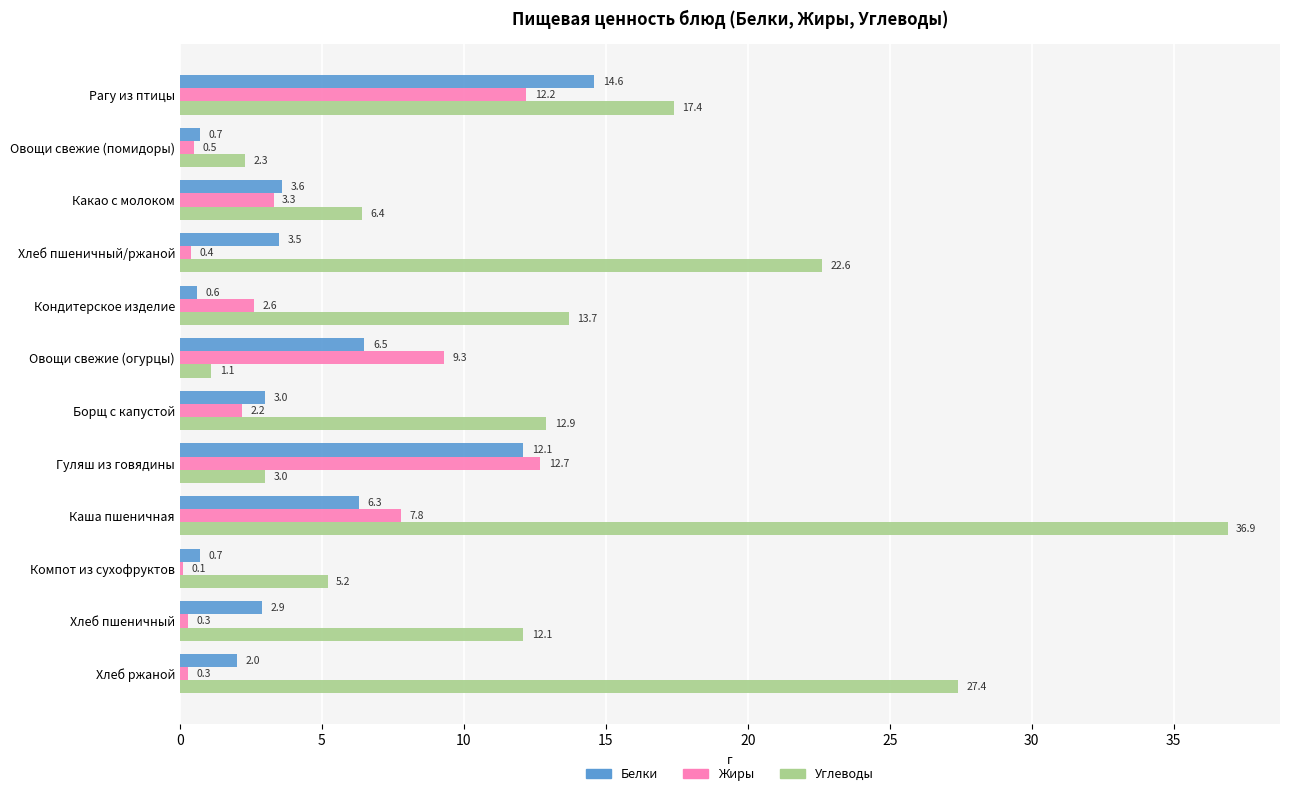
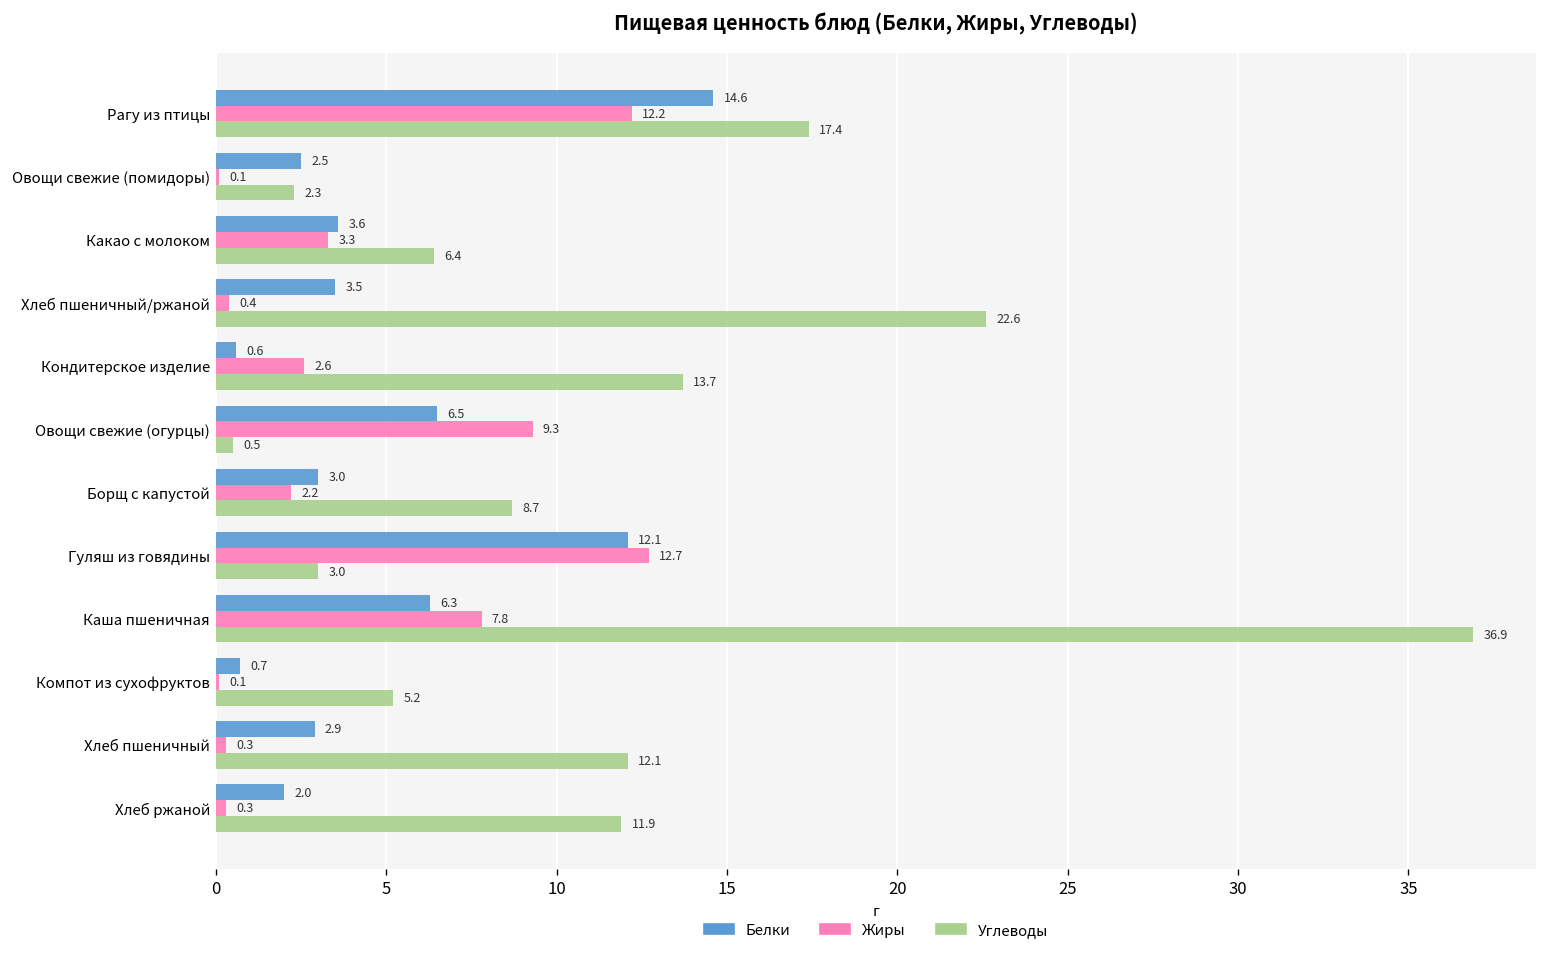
  {
    "Белки": {
      "Рагу из птицы": 14.6,
-     "Овощи свежие (помидоры)": 0.7,
+     "Овощи свежие (помидоры)": 2.5,
      "Какао с молоком": 3.6,
      "Хлеб пшеничный/ржаной": 3.5,
      "Кондитерское изделие": 0.6,
      "Овощи свежие (огурцы)": 6.5,
      "Борщ с капустой": 3.0,
      "Гуляш из говядины": 12.1,
      "Каша пшеничная": 6.3,
      "Компот из сухофруктов": 0.7,
      "Хлеб пшеничный": 2.9,
      "Хлеб ржаной": 2.0
    },
    "Жиры": {
      "Рагу из птицы": 12.2,
-     "Овощи свежие (помидоры)": 0.5,
+     "Овощи свежие (помидоры)": 0.1,
      "Какао с молоком": 3.3,
      "Хлеб пшеничный/ржаной": 0.4,
      "Кондитерское изделие": 2.6,
      "Овощи свежие (огурцы)": 9.3,
      "Борщ с капустой": 2.2,
      "Гуляш из говядины": 12.7,
      "Каша пшеничная": 7.8,
      "Компот из сухофруктов": 0.1,
      "Хлеб пшеничный": 0.3,
      "Хлеб ржаной": 0.3
    },
    "Углеводы": {
      "Рагу из птицы": 17.4,
      "Овощи свежие (помидоры)": 2.3,
      "Какао с молоком": 6.4,
      "Хлеб пшеничный/ржаной": 22.6,
      "Кондитерское изделие": 13.7,
-     "Овощи свежие (огурцы)": 1.1,
-     "Борщ с капустой": 12.9,
+     "Овощи свежие (огурцы)": 0.5,
+     "Борщ с капустой": 8.7,
      "Гуляш из говядины": 3.0,
      "Каша пшеничная": 36.9,
      "Компот из сухофруктов": 5.2,
      "Хлеб пшеничный": 12.1,
-     "Хлеб ржаной": 27.4
+     "Хлеб ржаной": 11.9
    }
  }
